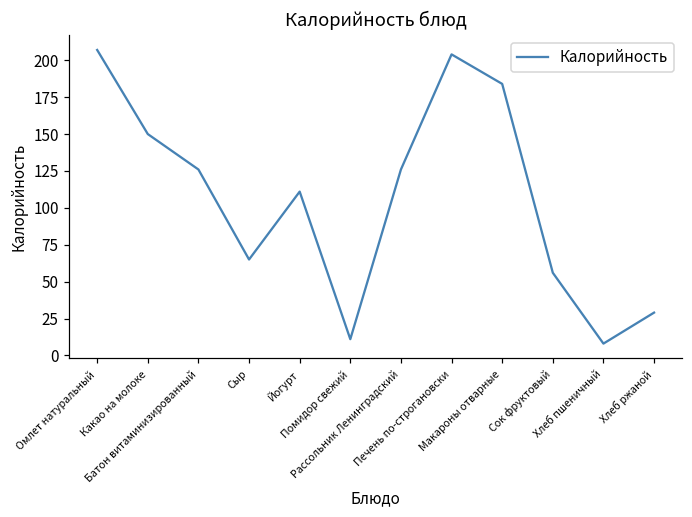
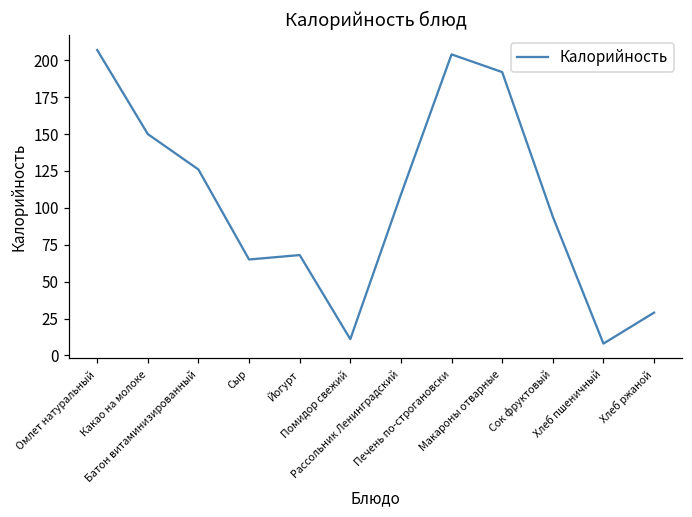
  {
    "Омлет натуральный": 207,
    "Какао на молоке": 150,
    "Батон витаминизированный": 126,
    "Сыр": 65,
-   "Йогурт": 111,
+   "Йогурт": 68,
    "Помидор свежий": 11,
-   "Рассольник Ленинградский": 126,
+   "Рассольник Ленинградский": 109,
    "Печень по-строгановски": 204,
-   "Макароны отварные": 184,
-   "Сок фруктовый": 56,
+   "Макароны отварные": 192,
+   "Сок фруктовый": 94,
    "Хлеб пшеничный": 8,
    "Хлеб ржаной": 29
  }
